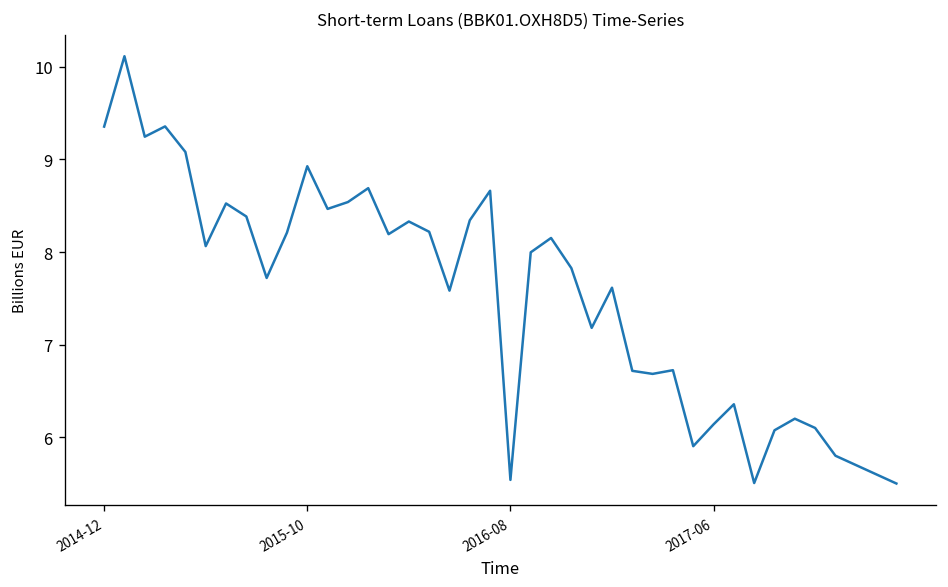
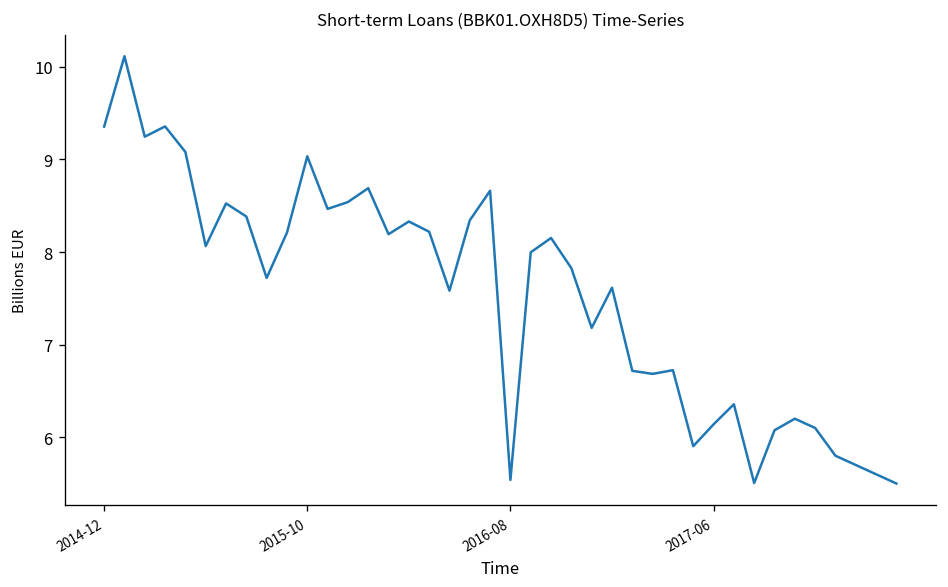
  {
    "2014-12": 9.4,
-   "2015-10": 8.9,
+   "2015-10": 9.0,
    "2016-08": 5.5,
    "2017-06": 6.1
  }
